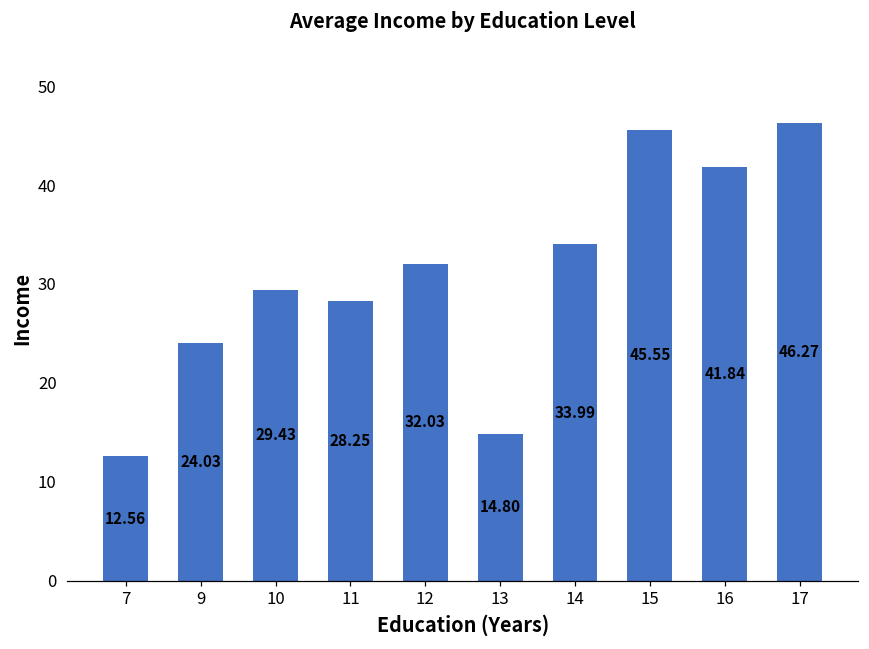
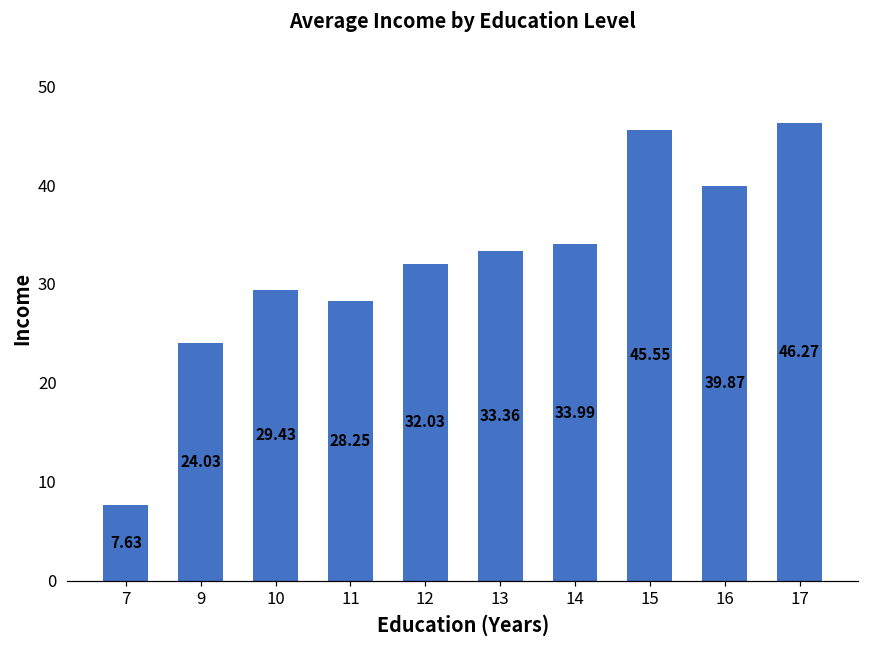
  {
-   "7": 12.56,
+   "7": 7.63,
    "9": 24.03,
    "10": 29.43,
    "11": 28.25,
    "12": 32.03,
-   "13": 14.80,
+   "13": 33.36,
    "14": 33.99,
    "15": 45.55,
-   "16": 41.84,
+   "16": 39.87,
    "17": 46.27
  }
